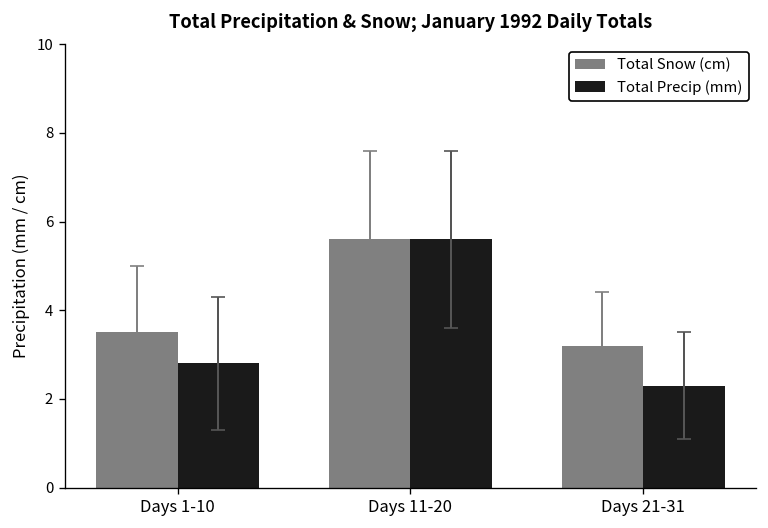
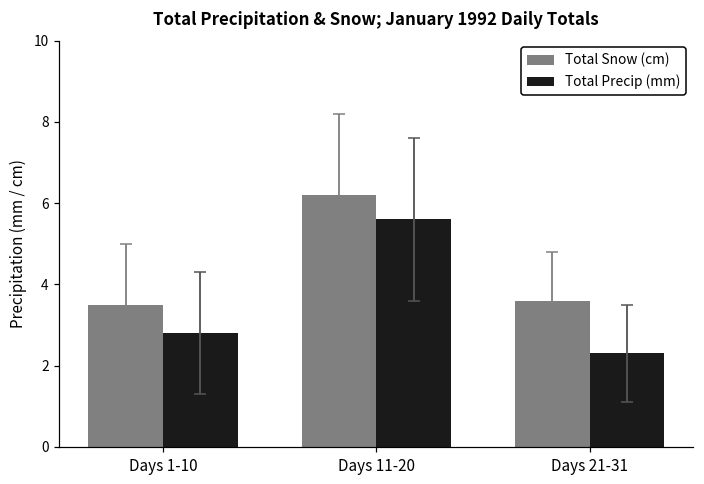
  {
    "Total Snow (cm)": {
      "Days 1-10": 3.5,
-     "Days 11-20": 5.6,
-     "Days 21-31": 3.2
+     "Days 11-20": 6.2,
+     "Days 21-31": 3.6
    },
    "Total Precip (mm)": {
      "Days 1-10": 2.8,
      "Days 11-20": 5.6,
      "Days 21-31": 2.3
    }
  }
